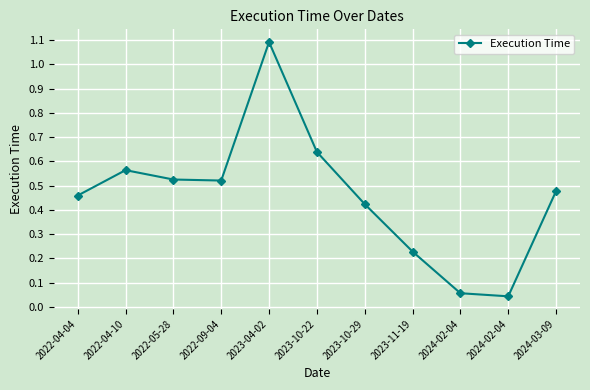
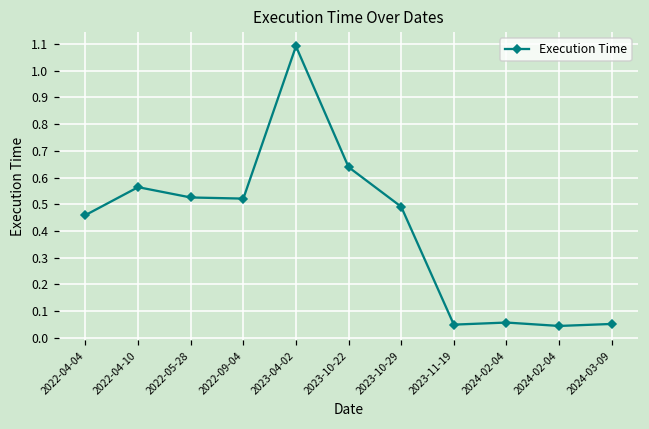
  {
    "2022-04-04": 0.46,
    "2022-04-10": 0.56,
    "2022-05-28": 0.53,
    "2022-09-04": 0.52,
    "2023-04-02": 1.09,
    "2023-10-22": 0.64,
-   "2023-10-29": 0.42,
-   "2023-11-19": 0.23,
-   "2024-03-09": 0.48
+   "2023-10-29": 0.49,
+   "2023-11-19": 0.05,
+   "2024-03-09": 0.05
  }
